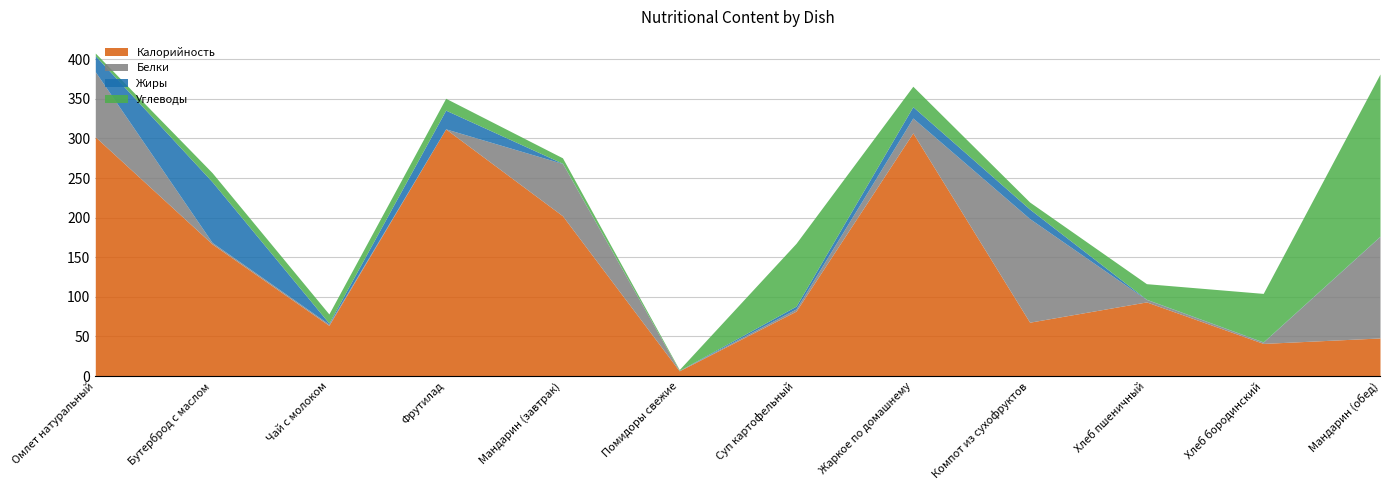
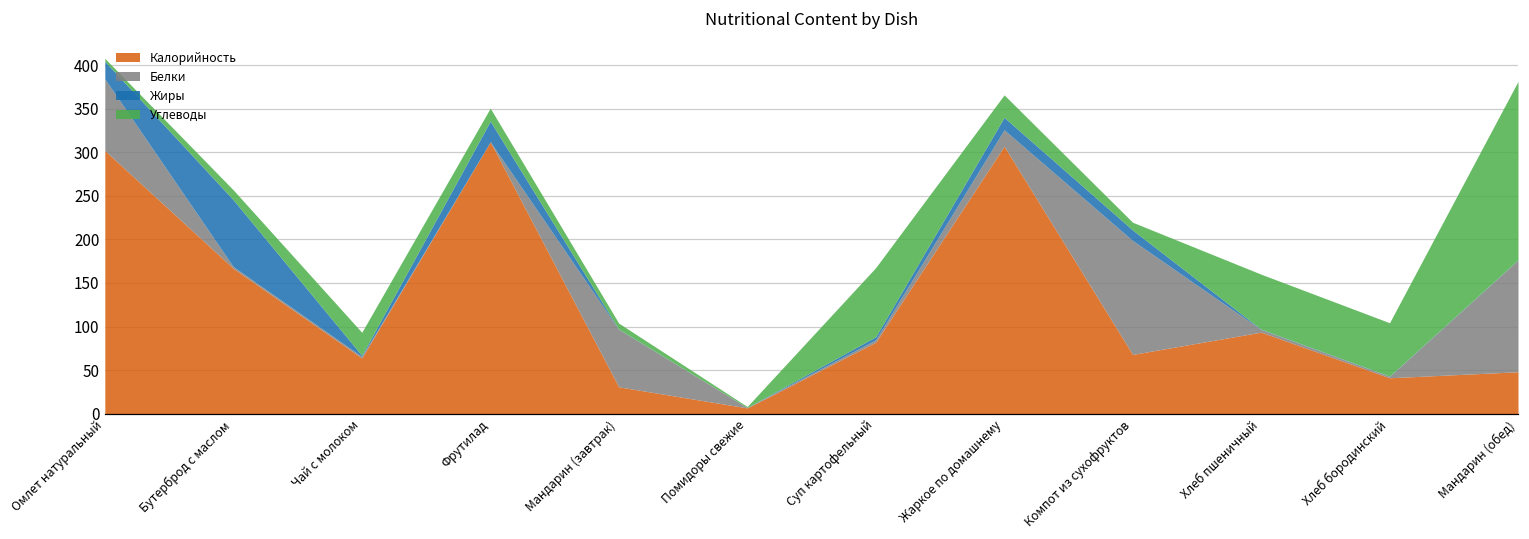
  {
    "Калорийность": {
      "Омлет натуральный": 300,
-     "Мандарин (завтрак)": 200,
+     "Мандарин (завтрак)": 30,
      "Жаркое по домашнему": 310,
      "Компот из сухофруктов": 70,
      "Мандарин (обед)": 50
    },
    "Белки": {
      "Омлет натуральный": 80,
      "Жаркое по домашнему": 20,
      "Компот из сухофруктов": 130
    },
    "Жиры": {
      "Омлет натуральный": 20,
      "Бутерброд с маслом": 80,
      "Фрутилад": 20,
      "Суп картофельный": 0,
      "Жаркое по домашнему": 10,
      "Компот из сухофруктов": 10
    },
    "Углеводы": {
      "Омлет натуральный": 0,
      "Бутерброд с маслом": 10,
-     "Чай с молоком": 10,
+     "Чай с молоком": 30,
      "Фрутилад": 20,
      "Мандарин (завтрак)": 10,
      "Суп картофельный": 80,
      "Жаркое по домашнему": 30,
      "Компот из сухофруктов": 10,
-     "Хлеб пшеничный": 20,
+     "Хлеб пшеничный": 60,
      "Хлеб бородинский": 60,
      "Мандарин (обед)": 200
    }
  }
